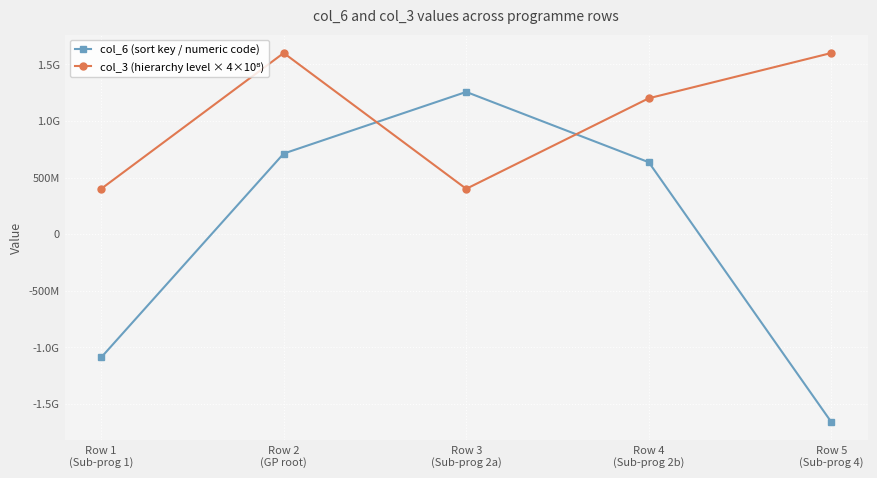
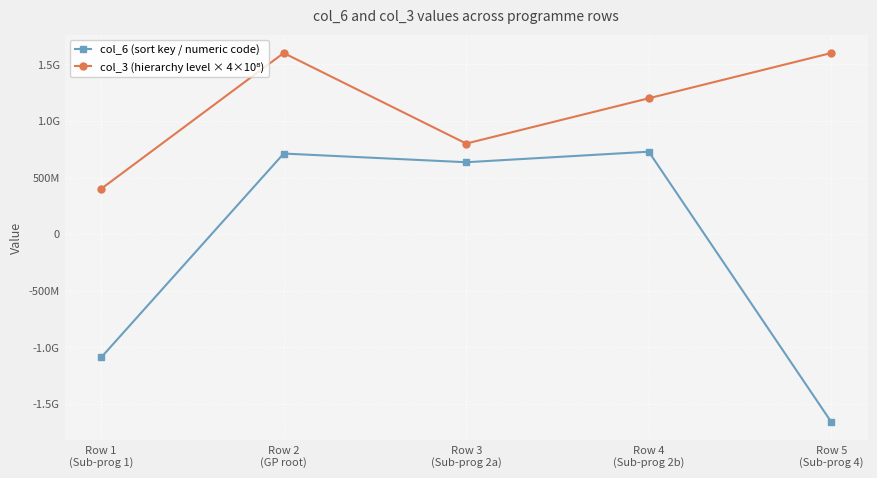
  {
    "col_6 (sort key / numeric code)": {
      "Row 1 (Sub-prog 1)": -1090000000,
      "Row 2 (GP root)": 710000000,
-     "Row 3 (Sub-prog 2a)": 1260000000,
-     "Row 4 (Sub-prog 2b)": 640000000,
+     "Row 3 (Sub-prog 2a)": 640000000,
+     "Row 4 (Sub-prog 2b)": 730000000,
      "Row 5 (Sub-prog 4)": -1660000000
    },
    "col_3 (hierarchy level × 4×10⁸)": {
      "Row 1 (Sub-prog 1)": 400000000,
      "Row 2 (GP root)": 1600000000,
-     "Row 3 (Sub-prog 2a)": 400000000,
+     "Row 3 (Sub-prog 2a)": 800000000,
      "Row 4 (Sub-prog 2b)": 1200000000,
      "Row 5 (Sub-prog 4)": 1600000000
    }
  }
